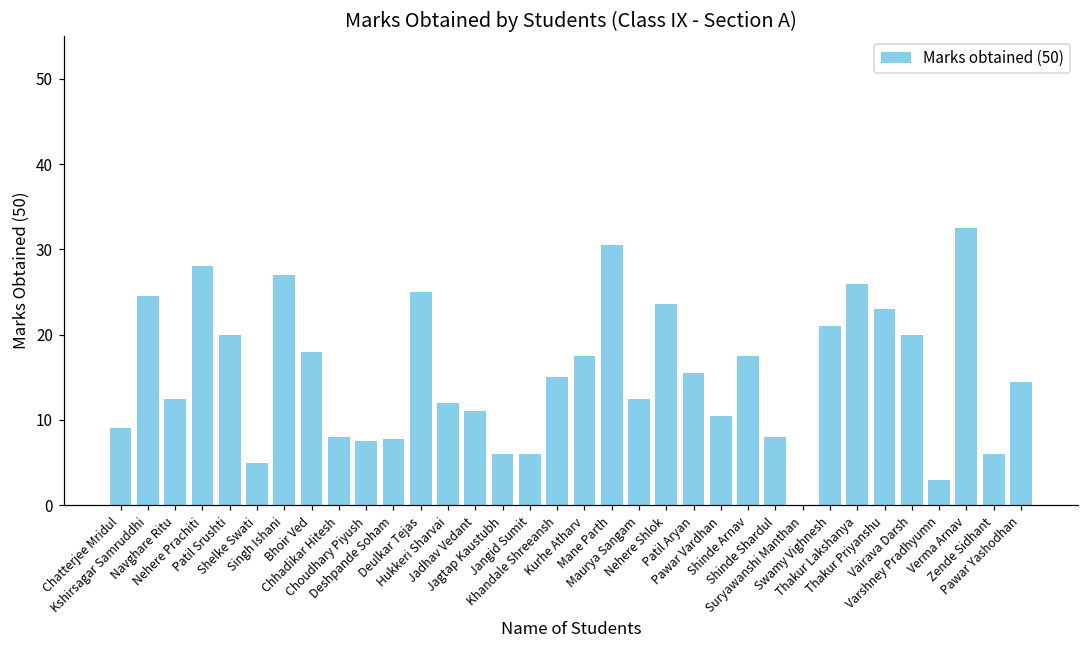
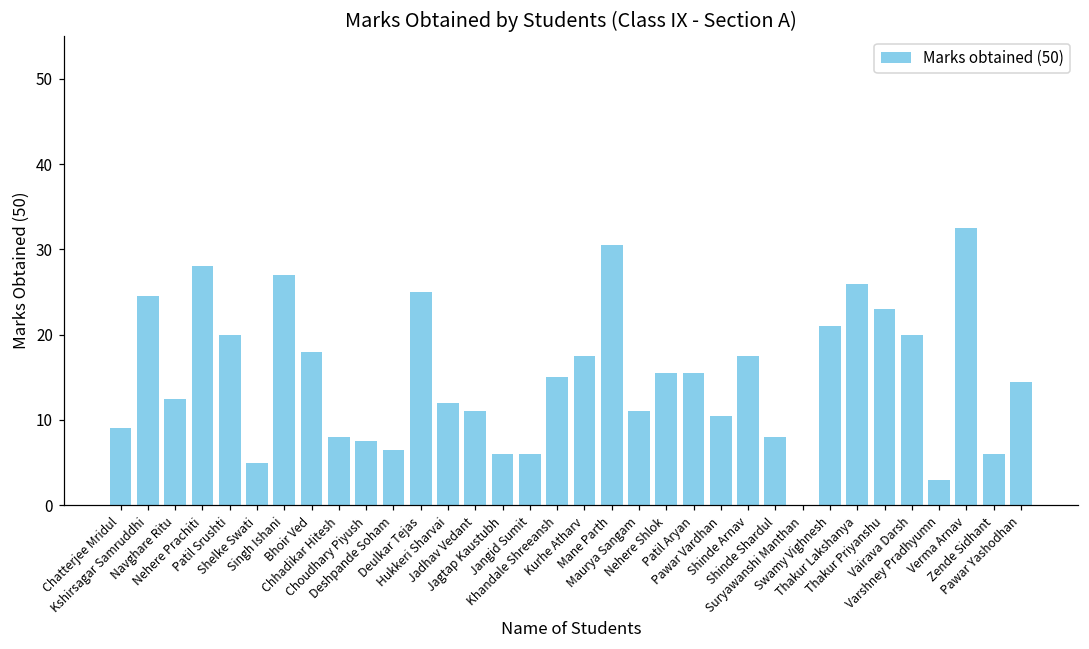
  {
    "Chatterjee Mridul": 9,
    "Kshirsagar Samruddhi": 25,
    "Navghare Ritu": 13,
    "Nehere Prachiti": 28,
    "Patil Srushti": 20,
    "Shelke Swati": 5,
    "Singh Ishani": 27,
    "Bhoir Ved": 18,
    "Chhadikar Hitesh": 8,
    "Choudhary Piyush": 8,
-   "Deshpande Soham": 8,
+   "Deshpande Soham": 7,
    "Deulkar Tejas": 25,
    "Hukkeri Sharvai": 12,
    "Jadhav Vedant": 11,
    "Jagtap Kaustubh": 6,
    "Jangid Sumit": 6,
    "Khandale Shreeansh": 15,
    "Kurhe Atharv": 18,
    "Mane Parth": 31,
-   "Maurya Sangam": 13,
-   "Nehere Shlok": 24,
+   "Maurya Sangam": 11,
+   "Nehere Shlok": 16,
    "Patil Aryan": 16,
    "Pawar Vardhan": 11,
    "Shinde Arnav": 18,
    "Shinde Shardul": 8,
    "Suryawanshi Manthan": 0,
    "Swamy Vighnesh": 21,
    "Thakur Lakshanya": 26,
    "Thakur Priyanshu": 23,
    "Vairava Darsh": 20,
    "Varshney Pradhyumn": 3,
    "Verma Arnav": 33,
    "Zende Sidhant": 6,
    "Pawar Yashodhan": 15
  }
